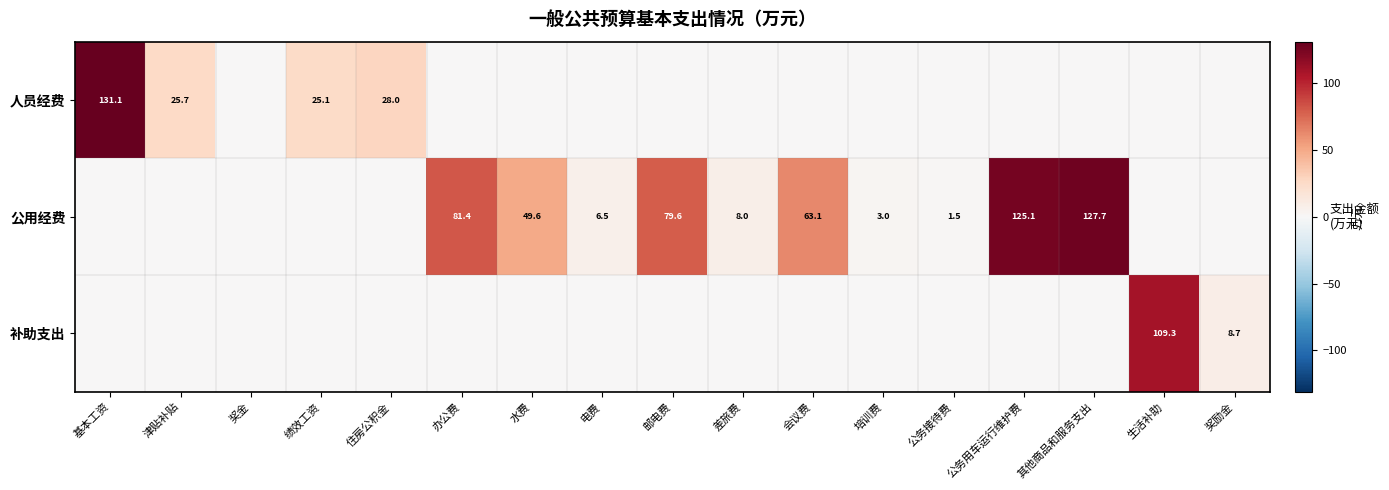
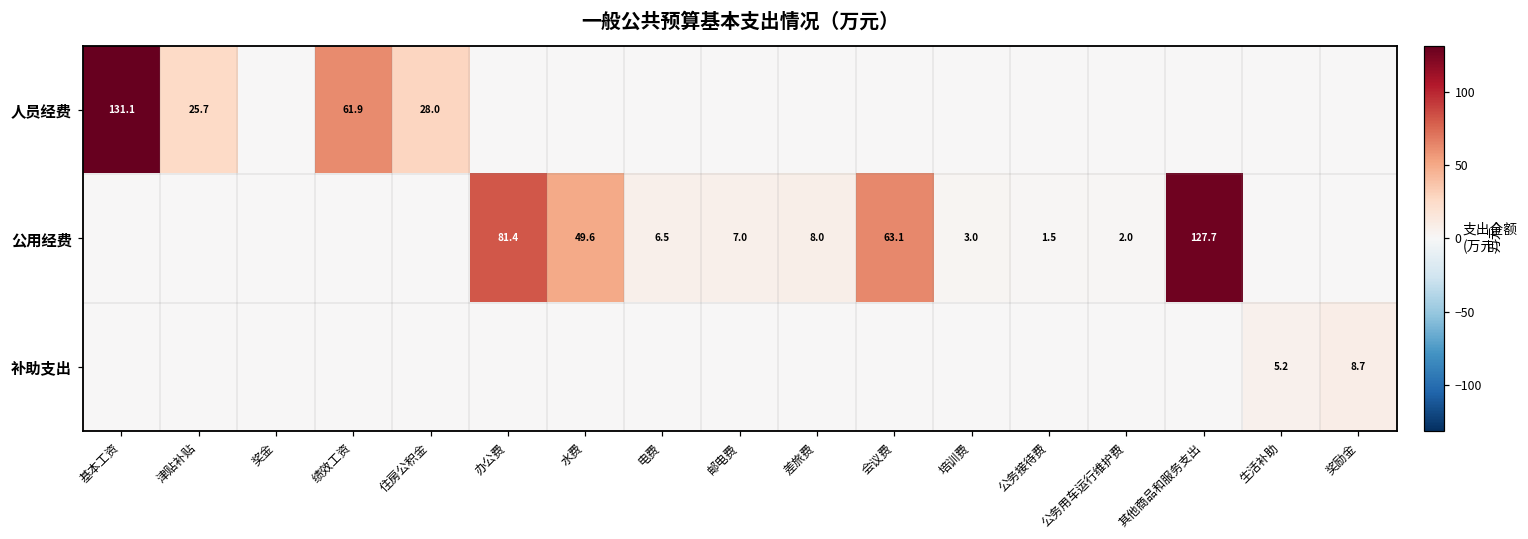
  {
    "人员经费": {
      "基本工资": 131.1,
      "津贴补贴": 25.7,
-     "绩效工资": 25.1,
+     "绩效工资": 61.9,
      "住房公积金": 28.0
    },
    "公用经费": {
      "办公费": 81.4,
      "水费": 49.6,
      "电费": 6.5,
-     "邮电费": 79.6,
+     "邮电费": 7.0,
      "差旅费": 8.0,
      "会议费": 63.1,
      "培训费": 3.0,
      "公务接待费": 1.5,
-     "公务用车运行维护费": 125.1,
+     "公务用车运行维护费": 2.0,
      "其他商品和服务支出": 127.7
    },
    "补助支出": {
-     "生活补助": 109.3,
+     "生活补助": 5.2,
      "奖励金": 8.7
    }
  }
